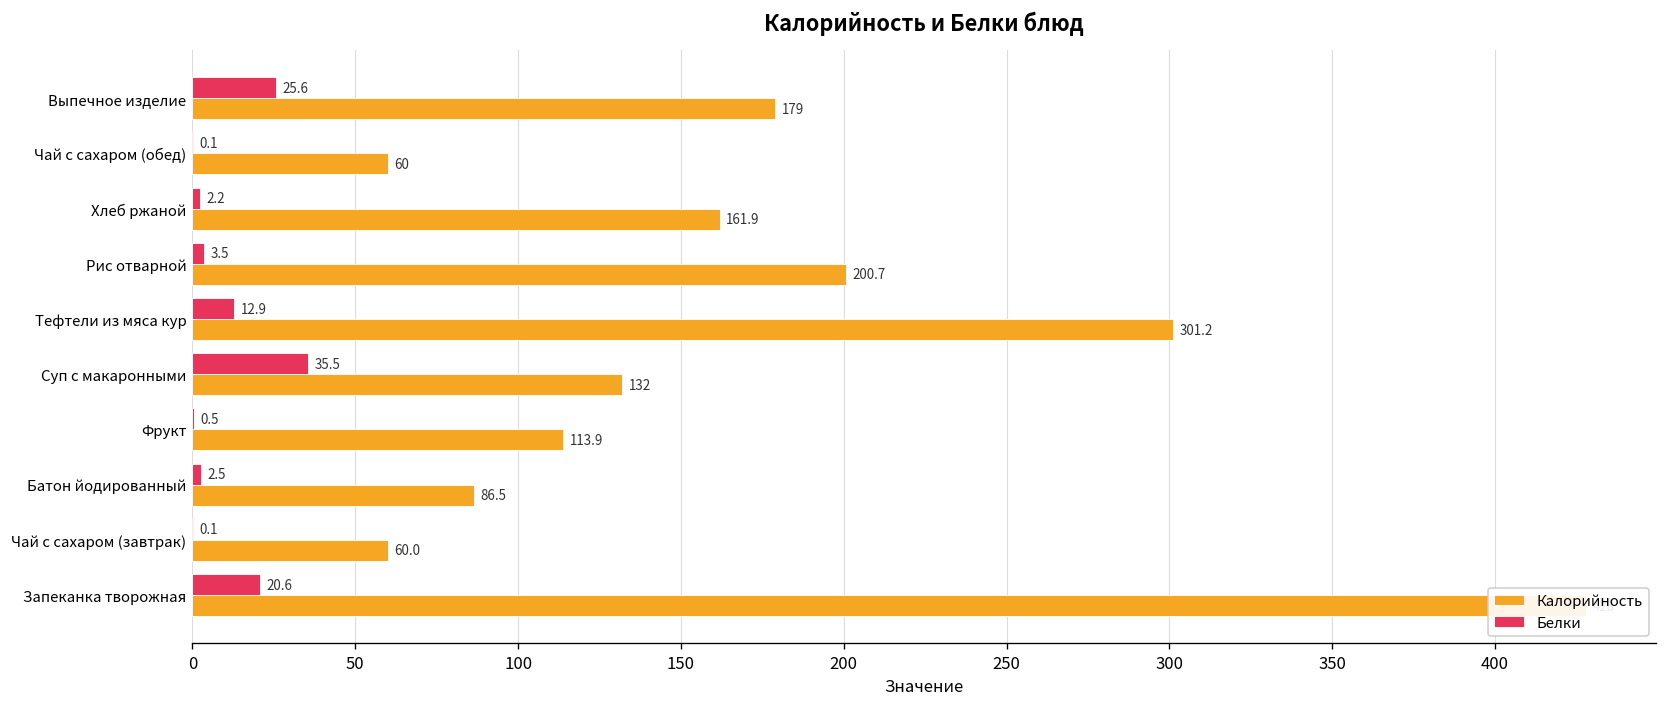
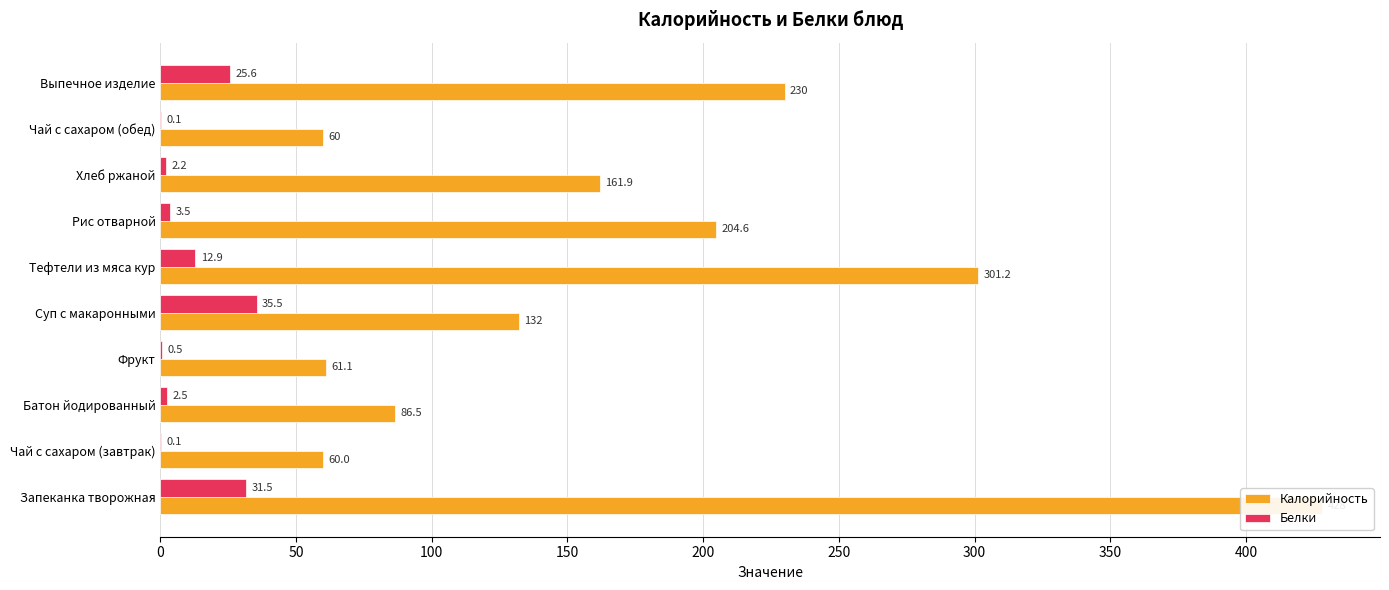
  {
    "Калорийность": {
-     "Выпечное изделие": 179,
+     "Выпечное изделие": 230,
      "Чай с сахаром (обед)": 60,
      "Хлеб ржаной": 161.9,
-     "Рис отварной": 200.7,
+     "Рис отварной": 204.6,
      "Тефтели из мяса кур": 301.2,
      "Суп с макаронными": 132,
-     "Фрукт": 113.9,
+     "Фрукт": 61.1,
      "Батон йодированный": 86.5,
      "Чай с сахаром (завтрак)": 60.0
    },
    "Белки": {
      "Выпечное изделие": 25.6,
      "Чай с сахаром (обед)": 0.1,
      "Хлеб ржаной": 2.2,
      "Рис отварной": 3.5,
      "Тефтели из мяса кур": 12.9,
      "Суп с макаронными": 35.5,
      "Фрукт": 0.5,
      "Батон йодированный": 2.5,
      "Чай с сахаром (завтрак)": 0.1,
-     "Запеканка творожная": 20.6
+     "Запеканка творожная": 31.5
    }
  }
